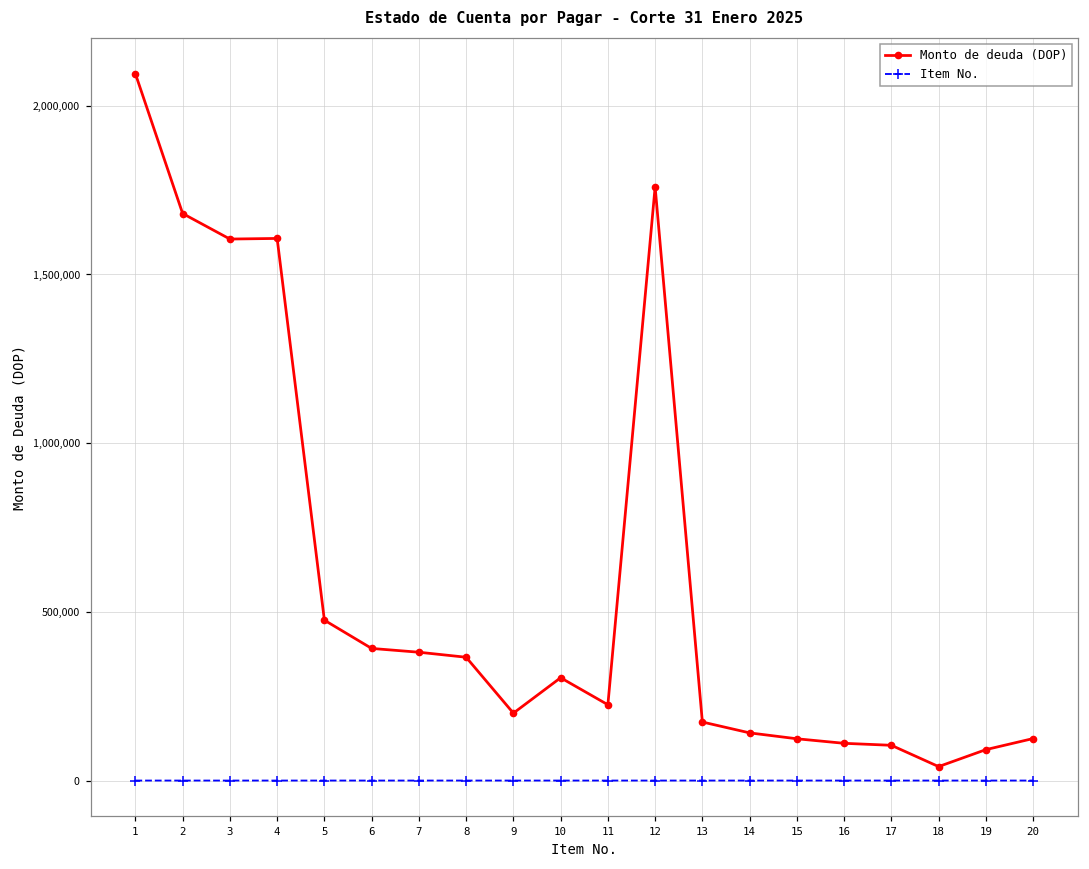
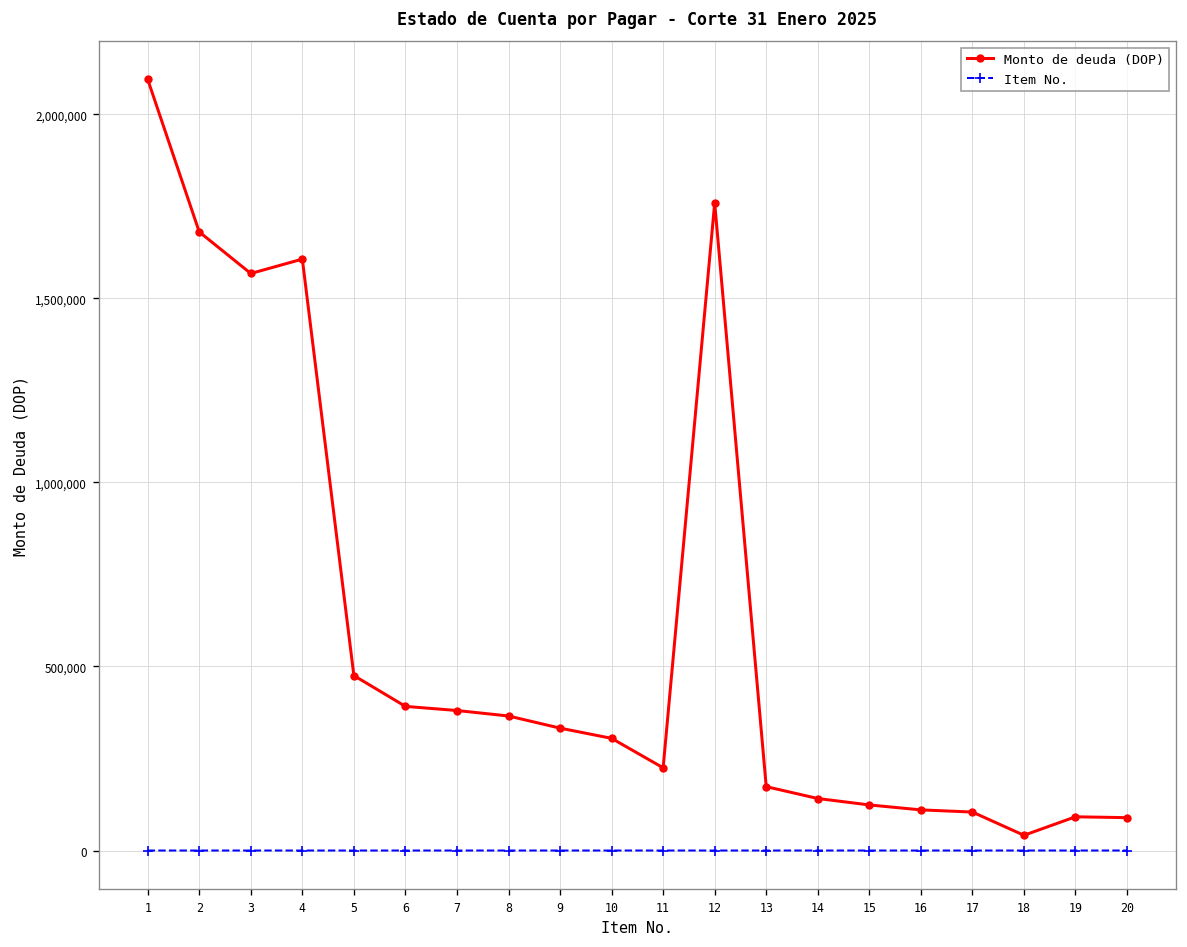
  {
    "Monto de deuda (DOP)": {
      "1": "2,100,000",
      "2": "1,680,000",
-     "3": "1,600,000",
+     "3": "1,570,000",
      "4": "1,610,000",
      "5": "480,000",
      "6": "390,000",
      "7": "380,000",
      "8": "370,000",
-     "9": "200,000",
+     "9": "330,000",
      "10": "300,000",
      "11": "220,000",
      "12": "1,760,000",
      "13": "170,000",
      "14": "140,000",
      "15": "120,000",
      "16": "110,000",
      "17": "100,000",
      "18": "40,000",
      "19": "90,000",
-     "20": "120,000"
+     "20": "90,000"
    },
    "Item No.": {
      "1": "0",
      "2": "0",
      "3": "0",
      "4": "0",
      "5": "0",
      "6": "0",
      "7": "0",
      "8": "0",
      "9": "0",
      "10": "0",
      "11": "0",
      "12": "0",
      "13": "0",
      "14": "0",
      "15": "0",
      "16": "0",
      "17": "0",
      "18": "0",
      "19": "0",
      "20": "0"
    }
  }
